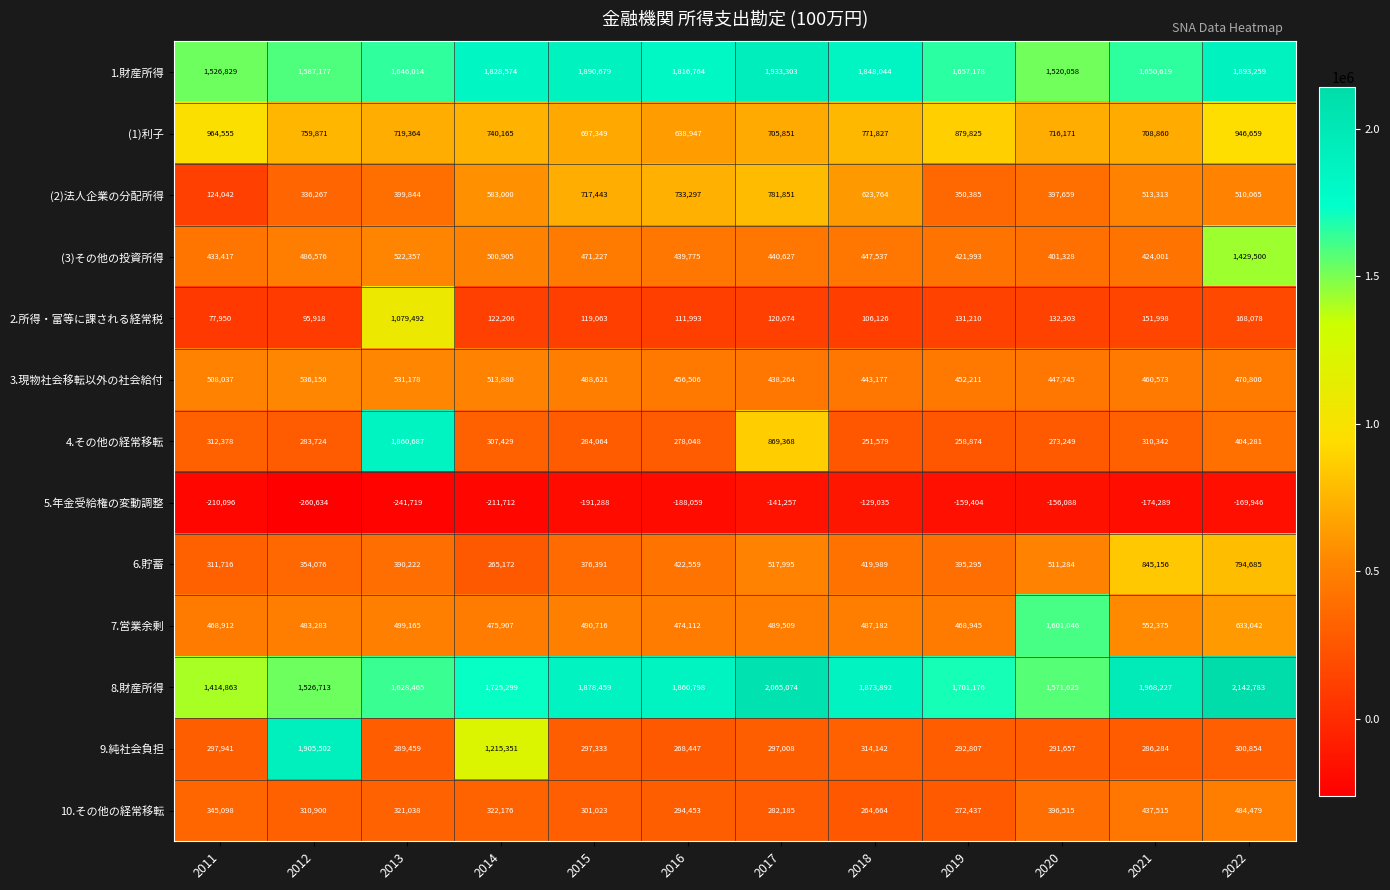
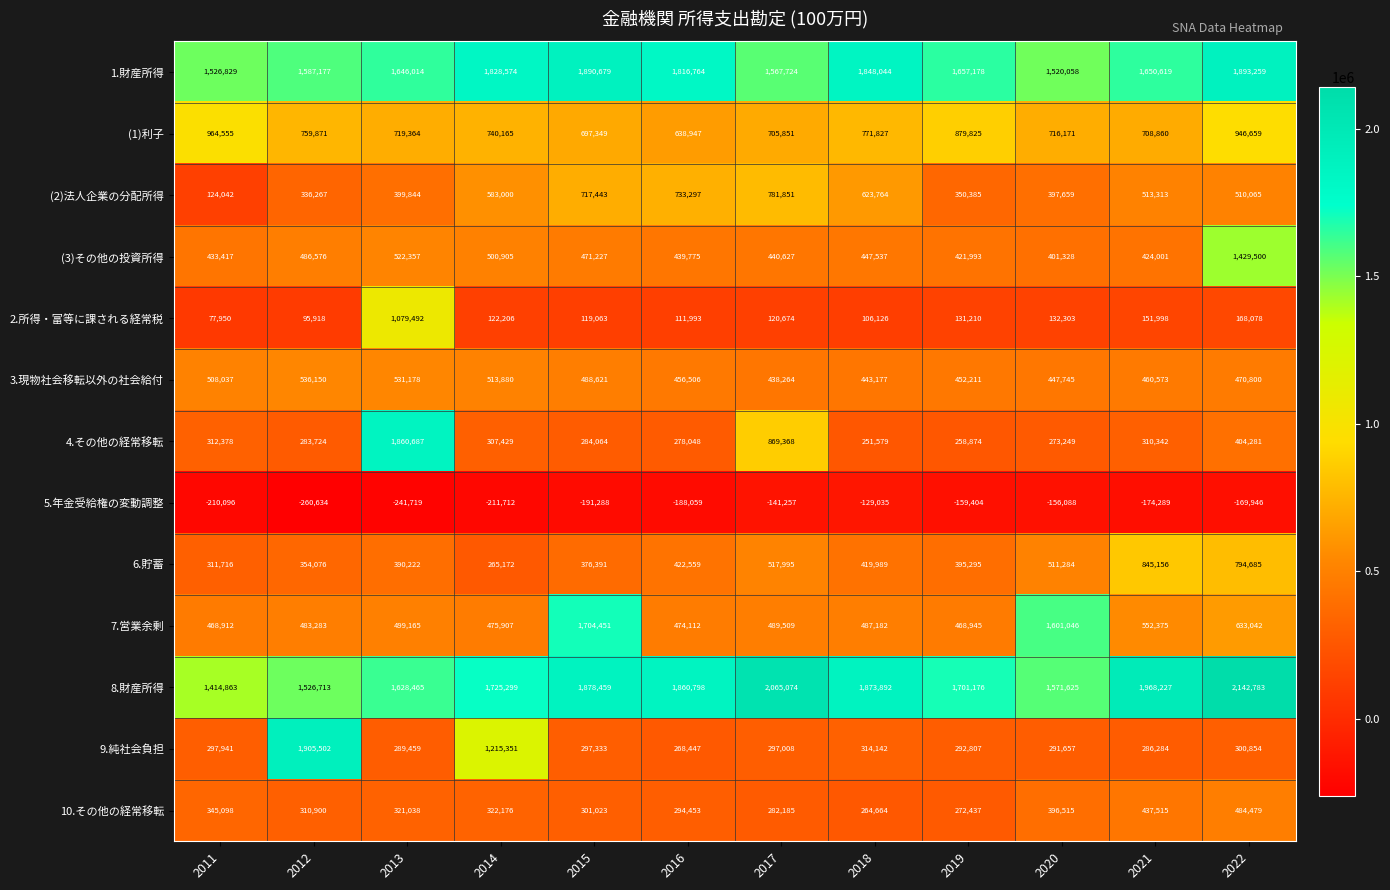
  {
    "1.財産所得": {
      "2011": "1,526,829",
      "2012": "1,587,177",
      "2013": "1,646,014",
      "2014": "1,828,574",
      "2015": "1,890,679",
      "2016": "1,816,764",
-     "2017": "1,933,303",
+     "2017": "1,567,724",
      "2018": "1,848,044",
      "2019": "1,657,178",
      "2020": "1,520,058",
      "2021": "1,650,619",
      "2022": "1,893,259"
    },
    "(1)利子": {
      "2011": "964,555",
      "2012": "759,871",
      "2013": "719,364",
      "2014": "740,165",
      "2015": "697,349",
      "2016": "638,947",
      "2017": "705,851",
      "2018": "771,827",
      "2019": "879,825",
      "2020": "716,171",
      "2021": "708,860",
      "2022": "946,659"
    },
    "(2)法人企業の分配所得": {
      "2011": "124,042",
      "2012": "336,267",
      "2013": "399,844",
      "2014": "583,000",
      "2015": "717,443",
      "2016": "733,297",
      "2017": "781,851",
      "2018": "623,764",
      "2019": "350,385",
      "2020": "397,659",
      "2021": "513,313",
      "2022": "510,065"
    },
    "(3)その他の投資所得": {
      "2011": "433,417",
      "2012": "486,576",
      "2013": "522,357",
      "2014": "500,905",
      "2015": "471,227",
      "2016": "439,775",
      "2017": "440,627",
      "2018": "447,537",
      "2019": "421,993",
      "2020": "401,328",
      "2021": "424,001",
      "2022": "1,429,500"
    },
    "2.所得・富等に課される経常税": {
      "2011": "77,950",
      "2012": "95,918",
      "2013": "1,079,492",
      "2014": "122,206",
      "2015": "119,063",
      "2016": "111,993",
      "2017": "120,674",
      "2018": "106,126",
      "2019": "131,210",
      "2020": "132,303",
      "2021": "151,998",
      "2022": "168,078"
    },
    "3.現物社会移転以外の社会給付": {
      "2011": "508,037",
      "2012": "536,150",
      "2013": "531,178",
      "2014": "513,880",
      "2015": "488,621",
      "2016": "456,506",
      "2017": "438,264",
      "2018": "443,177",
      "2019": "452,211",
      "2020": "447,745",
      "2021": "460,573",
      "2022": "470,800"
    },
    "4.その他の経常移転": {
      "2011": "312,378",
      "2012": "283,724",
      "2013": "1,860,687",
      "2014": "307,429",
      "2015": "284,064",
      "2016": "278,048",
      "2017": "869,368",
      "2018": "251,579",
      "2019": "258,874",
      "2020": "273,249",
      "2021": "310,342",
      "2022": "404,281"
    },
    "5.年金受給権の変動調整": {
      "2011": "-210,096",
      "2012": "-260,634",
      "2013": "-241,719",
      "2014": "-211,712",
      "2015": "-191,288",
      "2016": "-188,059",
      "2017": "-141,257",
      "2018": "-129,035",
      "2019": "-159,404",
      "2020": "-156,088",
      "2021": "-174,289",
      "2022": "-169,946"
    },
    "6.貯蓄": {
      "2011": "311,716",
      "2012": "354,076",
      "2013": "390,222",
      "2014": "265,172",
      "2015": "376,391",
      "2016": "422,559",
      "2017": "517,995",
      "2018": "419,989",
      "2019": "395,295",
      "2020": "511,284",
      "2021": "845,156",
      "2022": "794,685"
    },
    "7.営業余剰": {
      "2011": "468,912",
      "2012": "483,283",
      "2013": "499,165",
      "2014": "475,907",
-     "2015": "490,716",
+     "2015": "1,704,451",
      "2016": "474,112",
      "2017": "489,509",
      "2018": "487,182",
      "2019": "468,945",
      "2020": "1,601,046",
      "2021": "552,375",
      "2022": "633,042"
    },
    "8.財産所得": {
      "2011": "1,414,863",
      "2012": "1,526,713",
      "2013": "1,628,465",
      "2014": "1,725,299",
      "2015": "1,878,459",
      "2016": "1,860,798",
      "2017": "2,065,074",
      "2018": "1,873,892",
      "2019": "1,701,176",
      "2020": "1,571,625",
      "2021": "1,968,227",
      "2022": "2,142,783"
    },
    "9.純社会負担": {
      "2011": "297,941",
      "2012": "1,905,502",
      "2013": "289,459",
      "2014": "1,215,351",
      "2015": "297,333",
      "2016": "268,447",
      "2017": "297,008",
      "2018": "314,142",
      "2019": "292,807",
      "2020": "291,657",
      "2021": "286,284",
      "2022": "300,854"
    },
    "10.その他の経常移転": {
      "2011": "345,098",
      "2012": "310,900",
      "2013": "321,038",
      "2014": "322,176",
      "2015": "301,023",
      "2016": "294,453",
      "2017": "282,185",
      "2018": "264,664",
      "2019": "272,437",
      "2020": "396,515",
      "2021": "437,515",
      "2022": "484,479"
    }
  }
